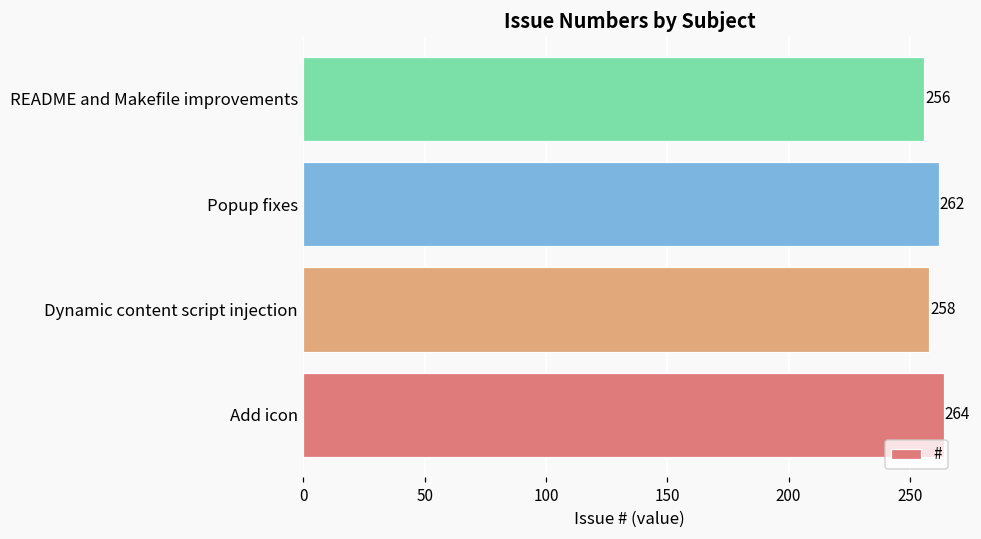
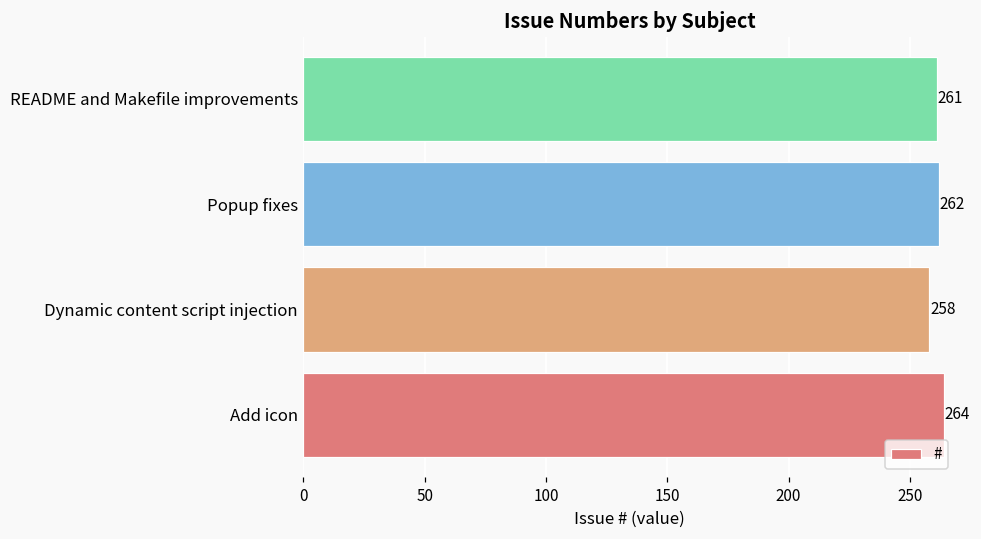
  {
-   "README and Makefile improvements": 256,
+   "README and Makefile improvements": 261,
    "Popup fixes": 262,
    "Dynamic content script injection": 258,
    "Add icon": 264
  }
